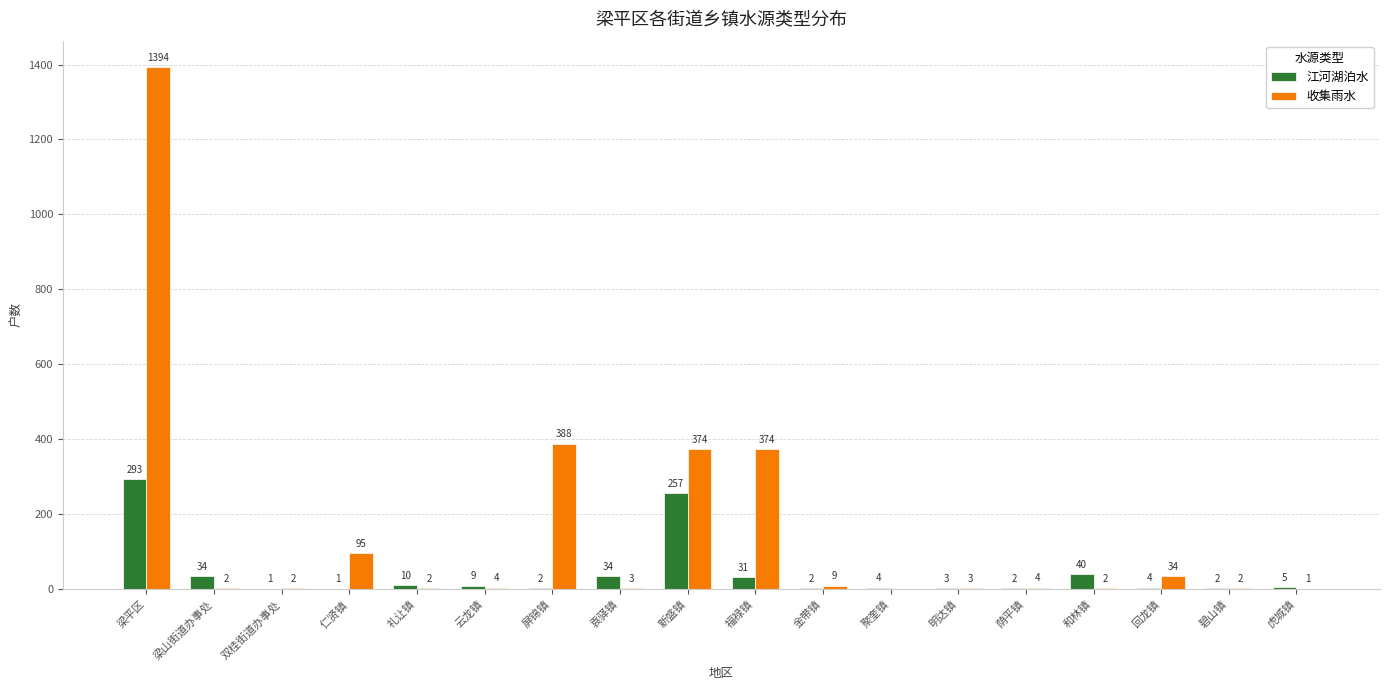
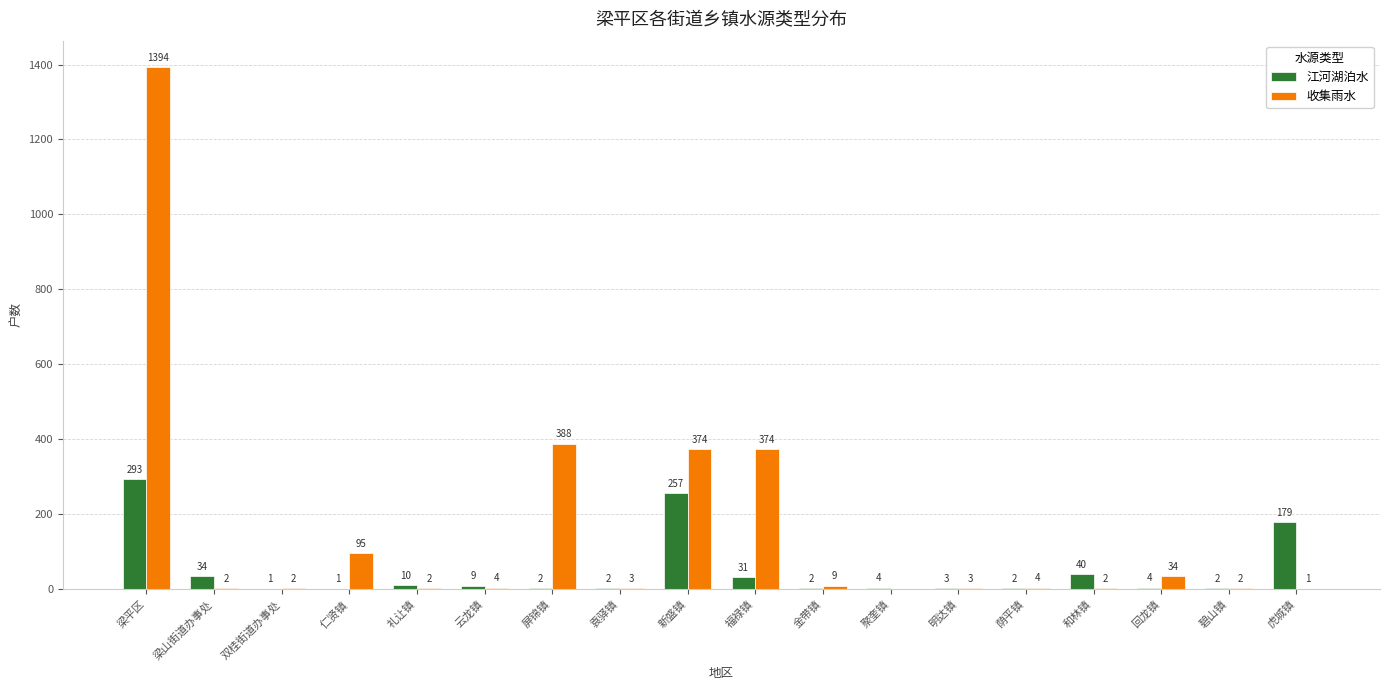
  {
    "江河湖泊水": {
      "梁平区": 293,
      "梁山街道办事处": 34,
      "双桂街道办事处": 1,
      "仁贤镇": 1,
      "礼让镇": 10,
      "云龙镇": 9,
      "屏锦镇": 2,
-     "袁驿镇": 34,
+     "袁驿镇": 2,
      "新盛镇": 257,
      "福禄镇": 31,
      "金带镇": 2,
      "聚奎镇": 4,
      "明达镇": 3,
      "荫平镇": 2,
      "和林镇": 40,
      "回龙镇": 4,
      "碧山镇": 2,
-     "虎城镇": 5
+     "虎城镇": 179
    },
    "收集雨水": {
      "梁平区": 1394,
      "梁山街道办事处": 2,
      "双桂街道办事处": 2,
      "仁贤镇": 95,
      "礼让镇": 2,
      "云龙镇": 4,
      "屏锦镇": 388,
      "袁驿镇": 3,
      "新盛镇": 374,
      "福禄镇": 374,
      "金带镇": 9,
      "明达镇": 3,
      "荫平镇": 4,
      "和林镇": 2,
      "回龙镇": 34,
      "碧山镇": 2,
      "虎城镇": 1
    }
  }
